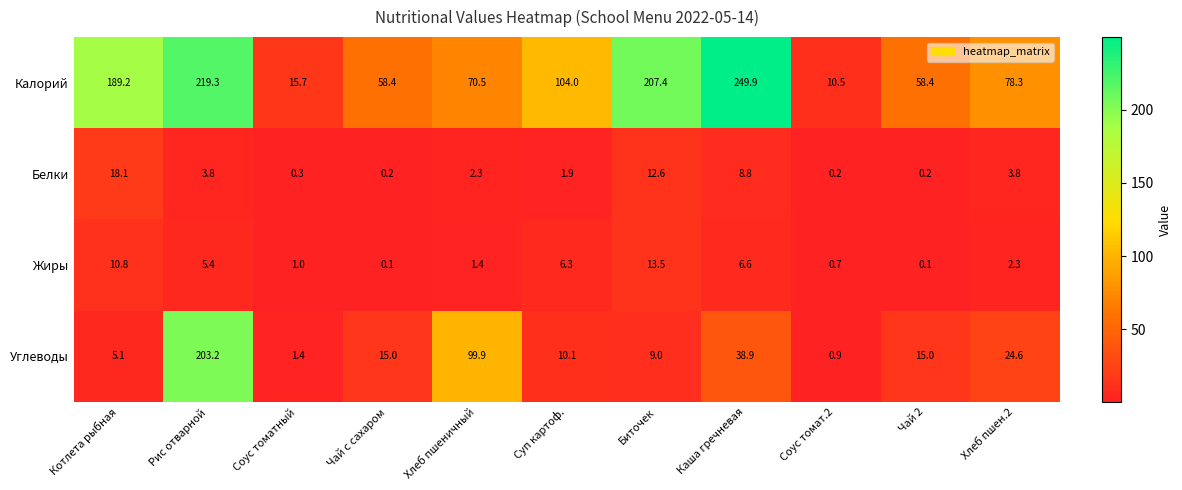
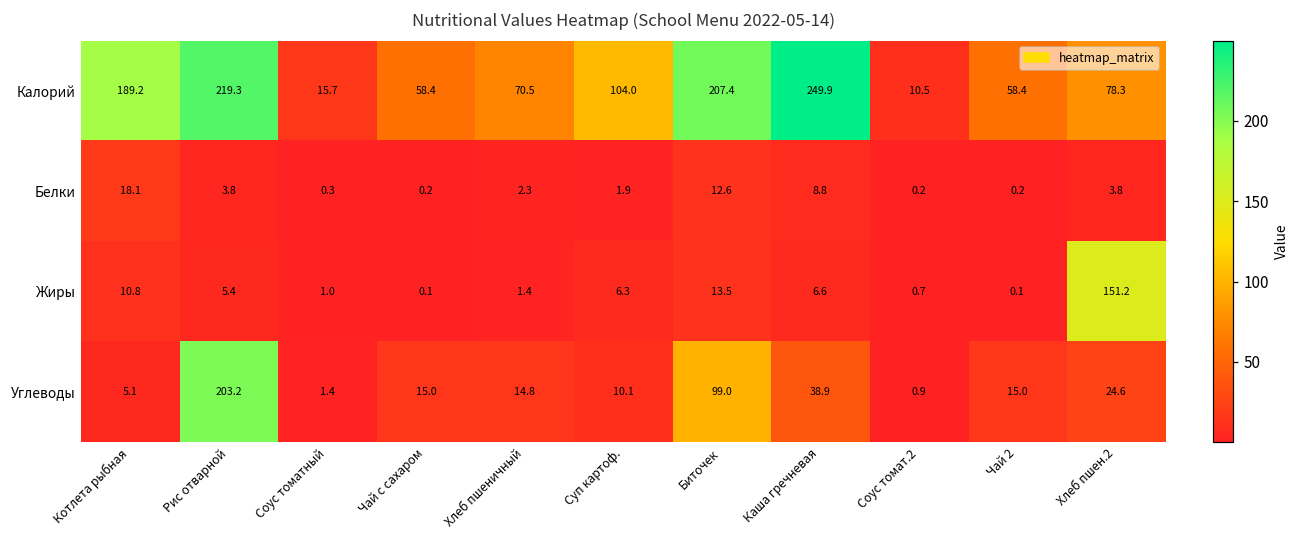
  {
    "Калорий": {
      "Котлета рыбная": 189.2,
      "Рис отварной": 219.3,
      "Соус томатный": 15.7,
      "Чай с сахаром": 58.4,
      "Хлеб пшеничный": 70.5,
      "Суп картоф.": 104.0,
      "Биточек": 207.4,
      "Каша гречневая": 249.9,
      "Соус томат.2": 10.5,
      "Чай 2": 58.4,
      "Хлеб пшен.2": 78.3
    },
    "Белки": {
      "Котлета рыбная": 18.1,
      "Рис отварной": 3.8,
      "Соус томатный": 0.3,
      "Чай с сахаром": 0.2,
      "Хлеб пшеничный": 2.3,
      "Суп картоф.": 1.9,
      "Биточек": 12.6,
      "Каша гречневая": 8.8,
      "Соус томат.2": 0.2,
      "Чай 2": 0.2,
      "Хлеб пшен.2": 3.8
    },
    "Жиры": {
      "Котлета рыбная": 10.8,
      "Рис отварной": 5.4,
      "Соус томатный": 1.0,
      "Чай с сахаром": 0.1,
      "Хлеб пшеничный": 1.4,
      "Суп картоф.": 6.3,
      "Биточек": 13.5,
      "Каша гречневая": 6.6,
      "Соус томат.2": 0.7,
      "Чай 2": 0.1,
-     "Хлеб пшен.2": 2.3
+     "Хлеб пшен.2": 151.2
    },
    "Углеводы": {
      "Котлета рыбная": 5.1,
      "Рис отварной": 203.2,
      "Соус томатный": 1.4,
      "Чай с сахаром": 15.0,
-     "Хлеб пшеничный": 99.9,
+     "Хлеб пшеничный": 14.8,
      "Суп картоф.": 10.1,
-     "Биточек": 9.0,
+     "Биточек": 99.0,
      "Каша гречневая": 38.9,
      "Соус томат.2": 0.9,
      "Чай 2": 15.0,
      "Хлеб пшен.2": 24.6
    }
  }
